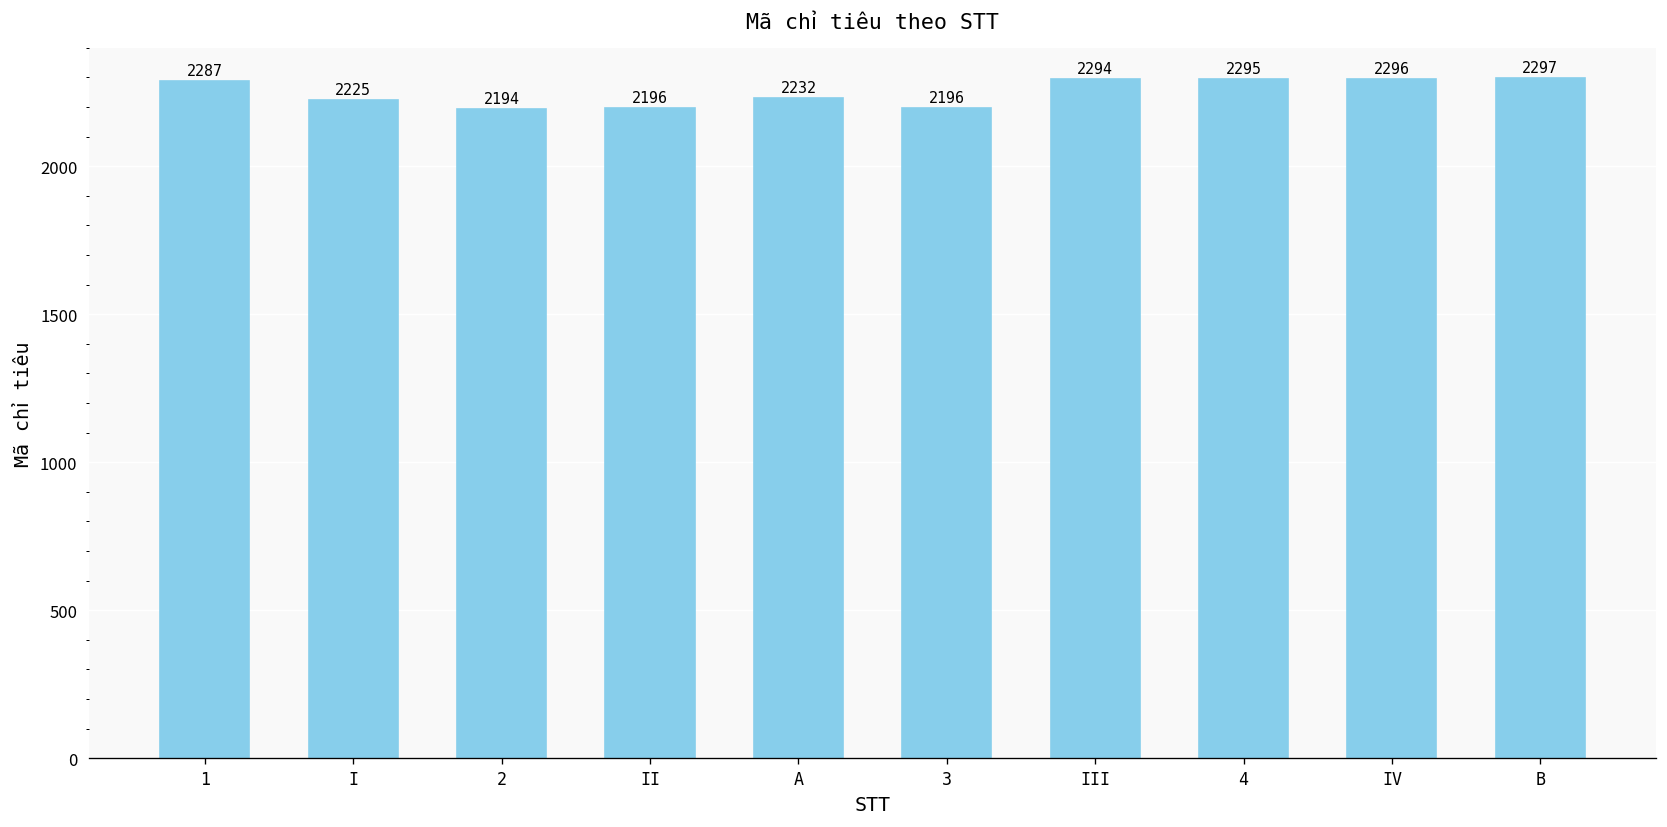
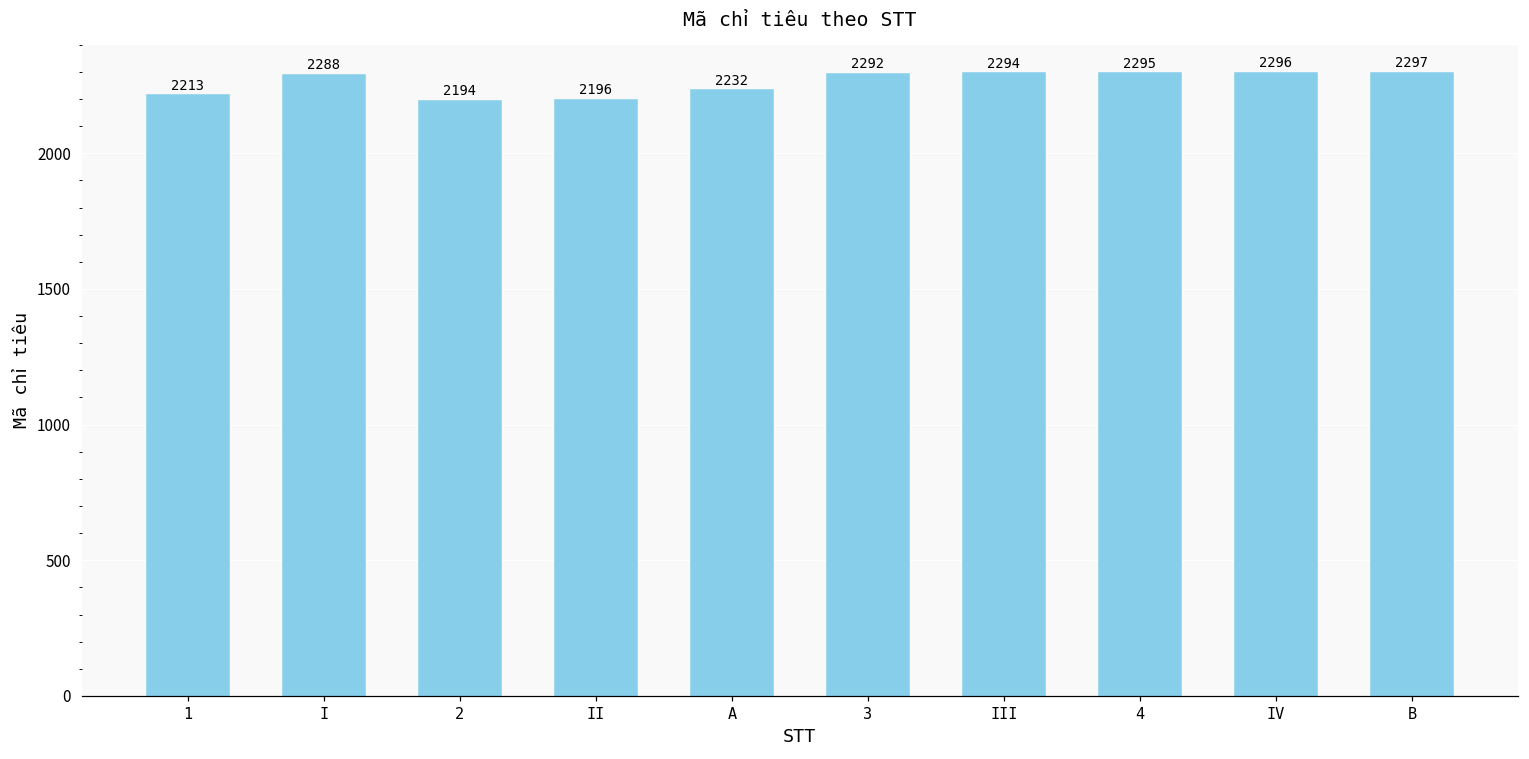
  {
-   "1": 2287,
-   "I": 2225,
+   "1": 2213,
+   "I": 2288,
    "2": 2194,
    "II": 2196,
    "A": 2232,
-   "3": 2196,
+   "3": 2292,
    "III": 2294,
    "4": 2295,
    "IV": 2296,
    "B": 2297
  }
